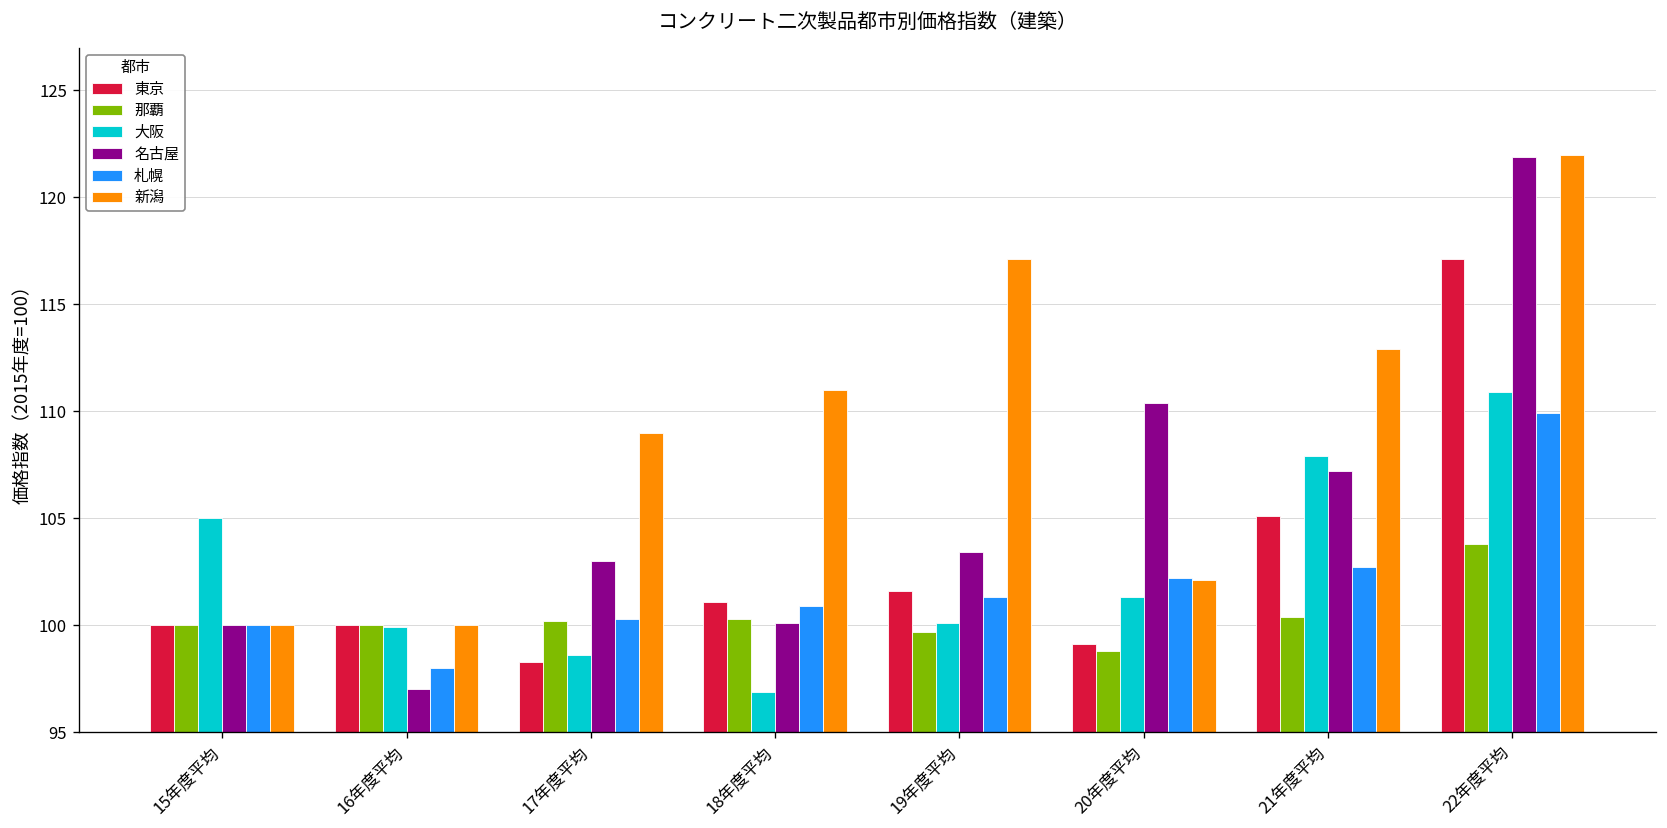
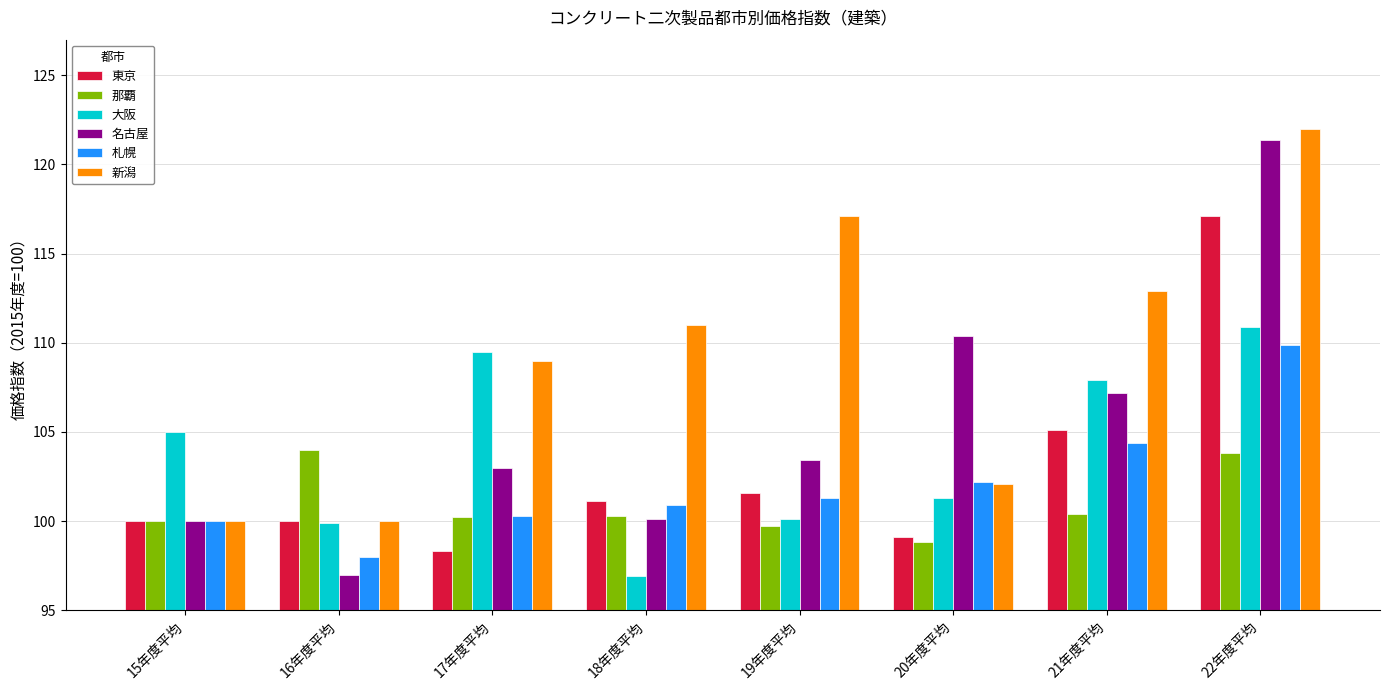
  {
    "東京": {
      "15年度平均": 100.0,
      "16年度平均": 100.0,
      "17年度平均": 98.3,
      "18年度平均": 101.1,
      "19年度平均": 101.6,
      "20年度平均": 99.1,
      "21年度平均": 105.1,
      "22年度平均": 117.1
    },
    "那覇": {
      "15年度平均": 100,
-     "16年度平均": 100,
+     "16年度平均": 104,
      "17年度平均": 100.2,
      "18年度平均": 100.3,
      "19年度平均": 99.7,
      "20年度平均": 98.8,
      "21年度平均": 100.4,
      "22年度平均": 103.8
    },
    "大阪": {
      "15年度平均": 105.0,
      "16年度平均": 99.9,
-     "17年度平均": 98.6,
+     "17年度平均": 109.5,
      "18年度平均": 96.9,
      "19年度平均": 100.1,
      "20年度平均": 101.3,
      "21年度平均": 107.9,
      "22年度平均": 110.9
    },
    "名古屋": {
      "15年度平均": 100.0,
      "16年度平均": 97.0,
      "17年度平均": 103.0,
      "18年度平均": 100.1,
      "19年度平均": 103.4,
      "20年度平均": 110.4,
      "21年度平均": 107.2,
-     "22年度平均": 121.9
+     "22年度平均": 121.4
    },
    "札幌": {
      "15年度平均": 100.0,
      "16年度平均": 98.0,
      "17年度平均": 100.3,
      "18年度平均": 100.9,
      "19年度平均": 101.3,
      "20年度平均": 102.2,
-     "21年度平均": 102.7,
+     "21年度平均": 104.4,
      "22年度平均": 109.9
    },
    "新潟": {
      "15年度平均": 100.0,
      "16年度平均": 100.0,
      "17年度平均": 109.0,
      "18年度平均": 111.0,
      "19年度平均": 117.1,
      "20年度平均": 102.1,
      "21年度平均": 112.9,
      "22年度平均": 122.0
    }
  }
